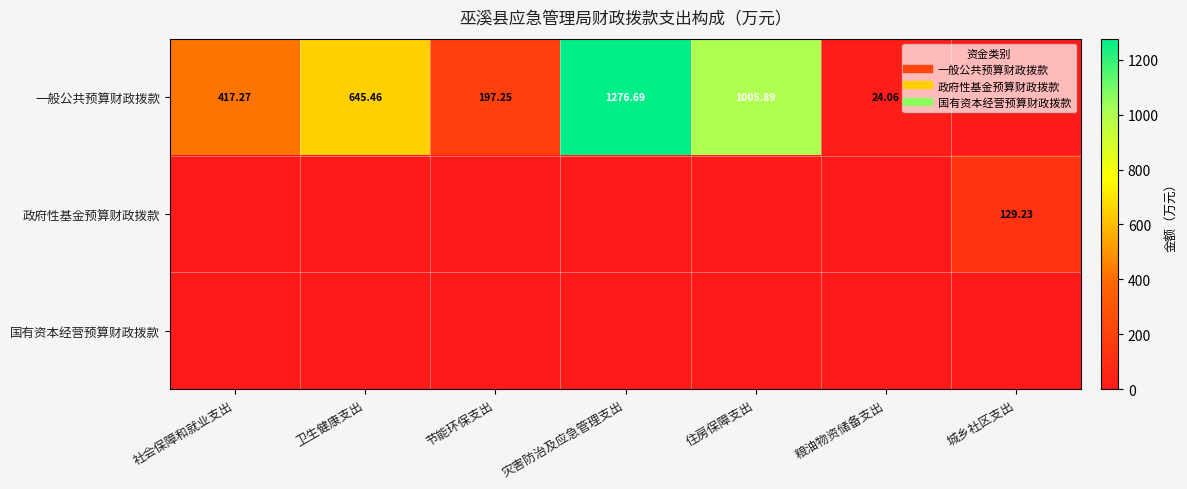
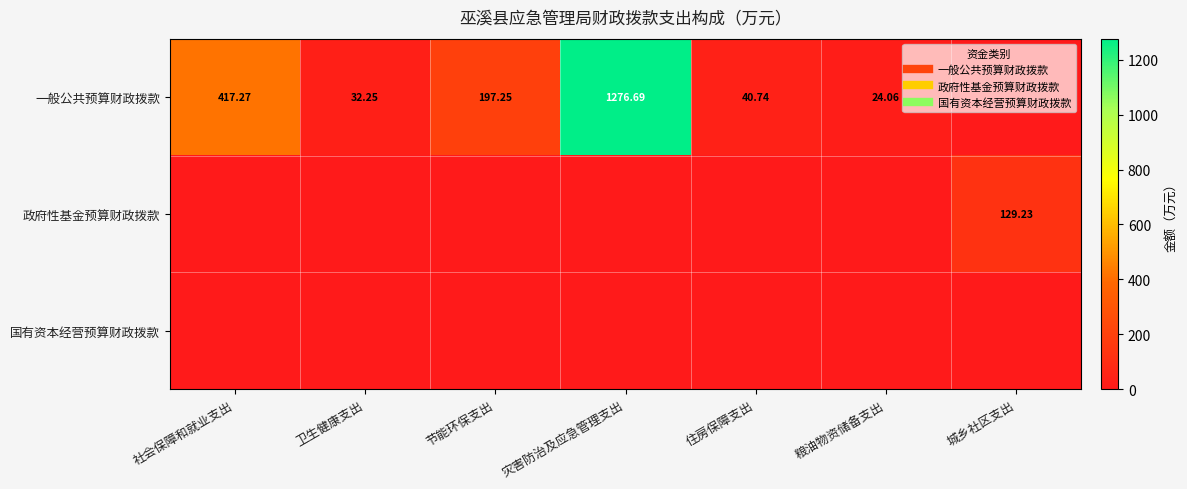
  {
    "一般公共预算财政拨款": {
      "社会保障和就业支出": 417.27,
-     "卫生健康支出": 645.46,
+     "卫生健康支出": 32.25,
      "节能环保支出": 197.25,
      "灾害防治及应急管理支出": 1276.69,
-     "住房保障支出": 1005.89,
+     "住房保障支出": 40.74,
      "粮油物资储备支出": 24.06
    },
    "政府性基金预算财政拨款": {
      "城乡社区支出": 129.23
    }
  }
